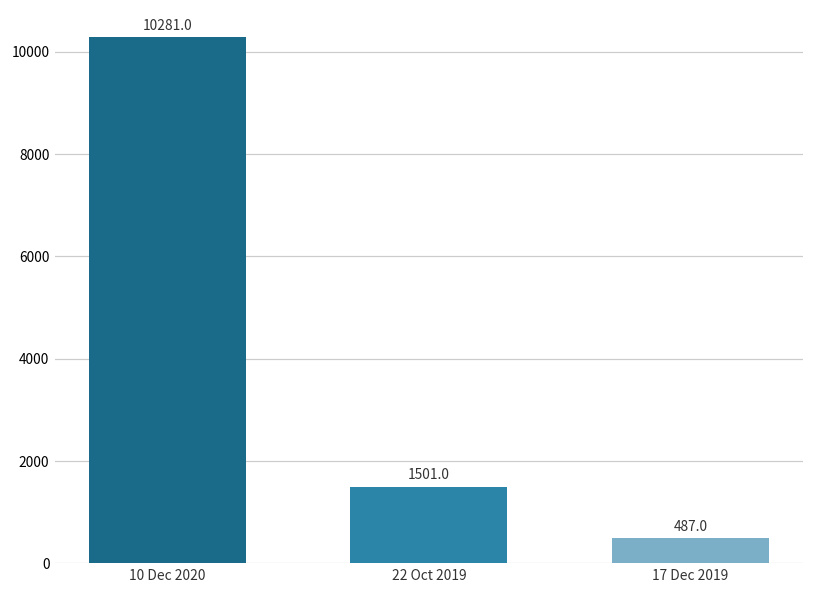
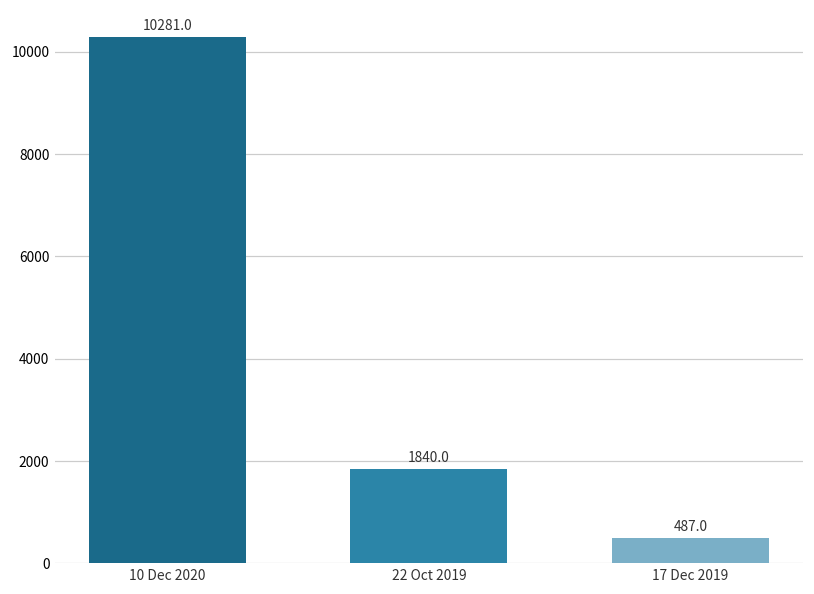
  {
    "10 Dec 2020": 10281.0,
-   "22 Oct 2019": 1501.0,
+   "22 Oct 2019": 1840.0,
    "17 Dec 2019": 487.0
  }
